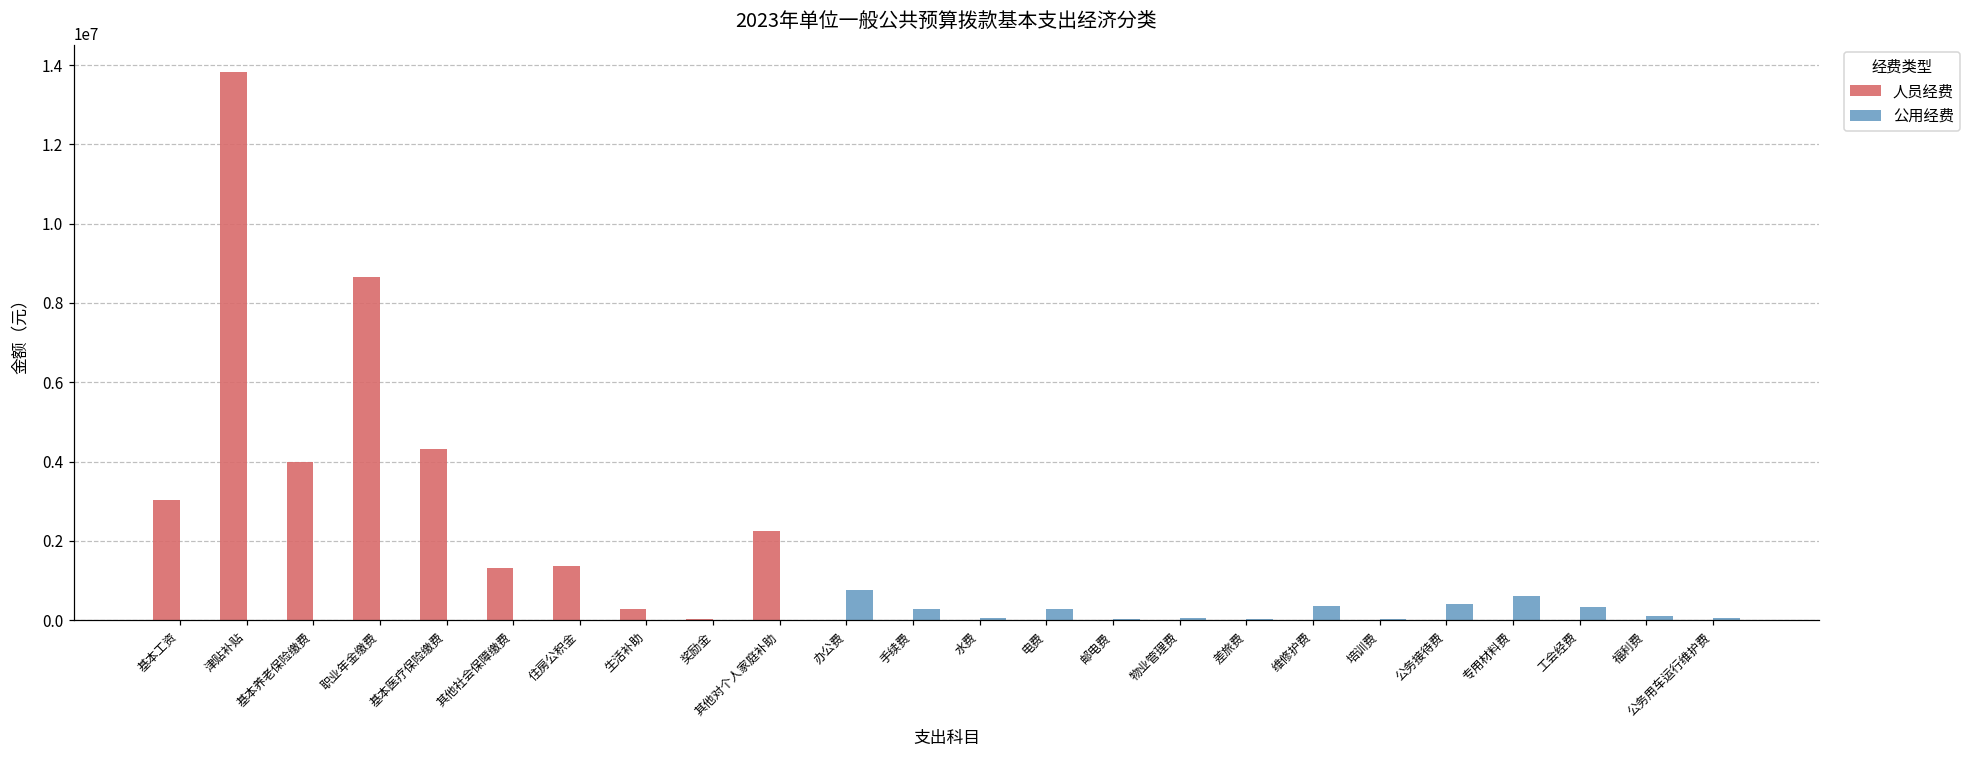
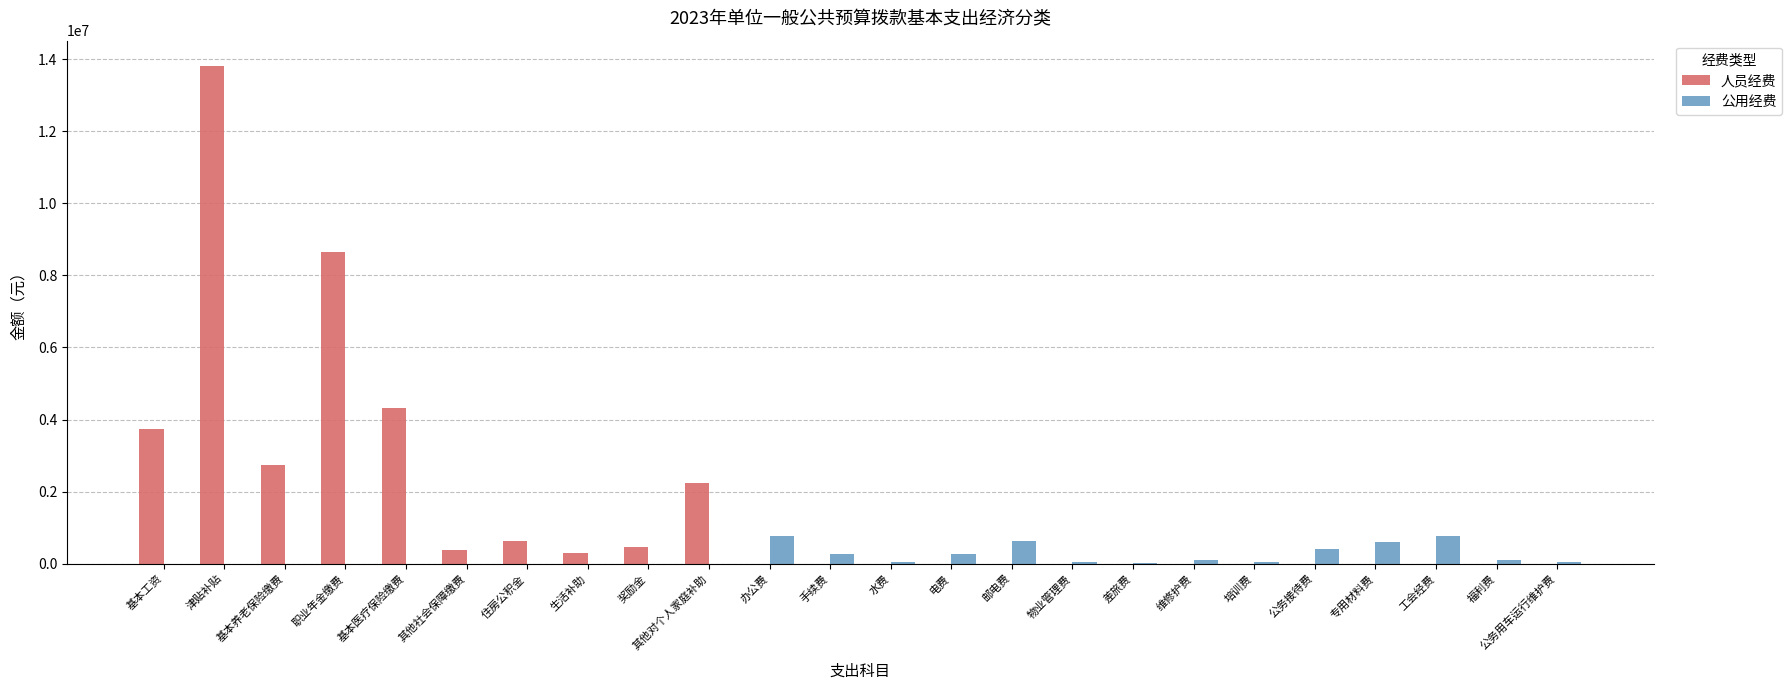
  {
    "人员经费": {
-     "基本工资": 3000000,
+     "基本工资": 3700000,
      "津贴补贴": 13800000,
-     "基本养老保险缴费": 4000000,
+     "基本养老保险缴费": 2700000,
      "职业年金缴费": 8700000,
      "基本医疗保险缴费": 4300000,
-     "其他社会保障缴费": 1300000,
-     "住房公积金": 1400000,
+     "其他社会保障缴费": 400000,
+     "住房公积金": 600000,
      "生活补助": 300000,
-     "奖励金": 0,
+     "奖励金": 500000,
      "其他对个人家庭补助": 2200000,
      "办公费": 0,
      "手续费": 0,
      "水费": 0,
      "电费": 0,
      "邮电费": 0,
      "物业管理费": 0,
      "差旅费": 0,
      "维修护费": 0,
      "培训费": 0,
      "公务接待费": 0,
      "专用材料费": 0,
      "工会经费": 0,
      "福利费": 0,
      "公务用车运行维护费": 0
    },
    "公用经费": {
      "基本工资": 0,
      "津贴补贴": 0,
      "基本养老保险缴费": 0,
      "职业年金缴费": 0,
      "基本医疗保险缴费": 0,
      "其他社会保障缴费": 0,
      "住房公积金": 0,
      "生活补助": 0,
      "奖励金": 0,
      "其他对个人家庭补助": 0,
      "办公费": 800000,
      "手续费": 300000,
      "电费": 300000,
-     "邮电费": 0,
-     "维修护费": 300000,
+     "邮电费": 600000,
+     "维修护费": 100000,
      "公务接待费": 400000,
      "专用材料费": 600000,
-     "工会经费": 300000,
+     "工会经费": 800000,
      "福利费": 100000
    }
  }
